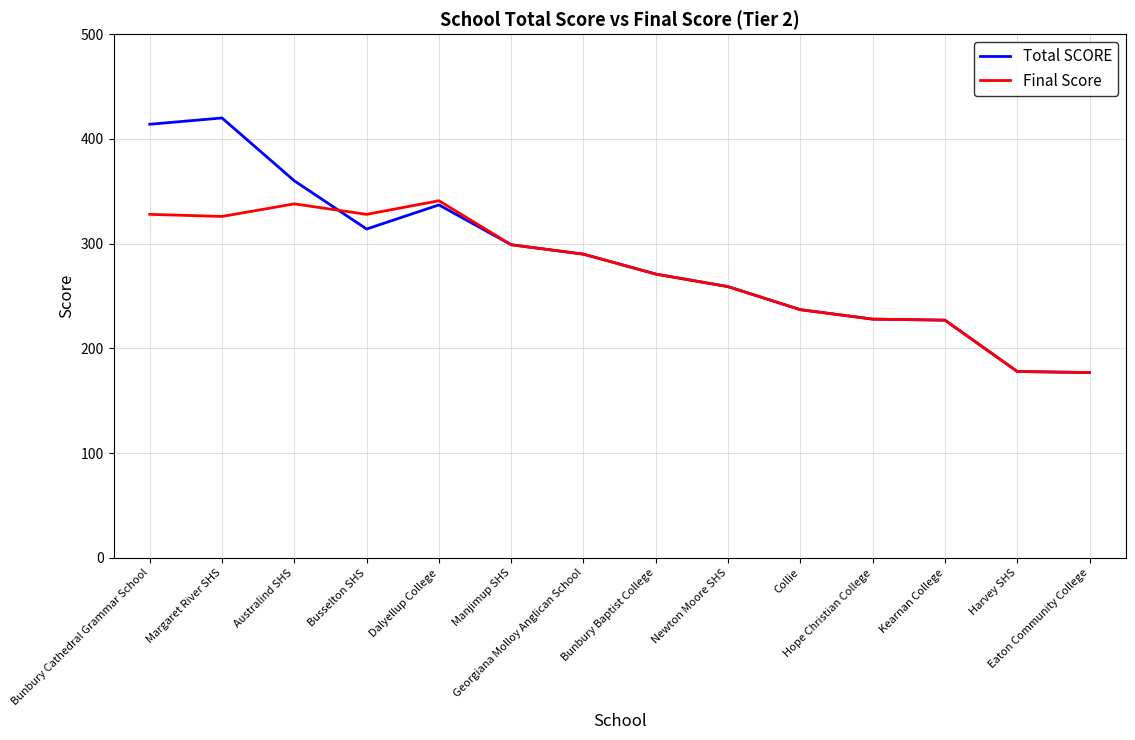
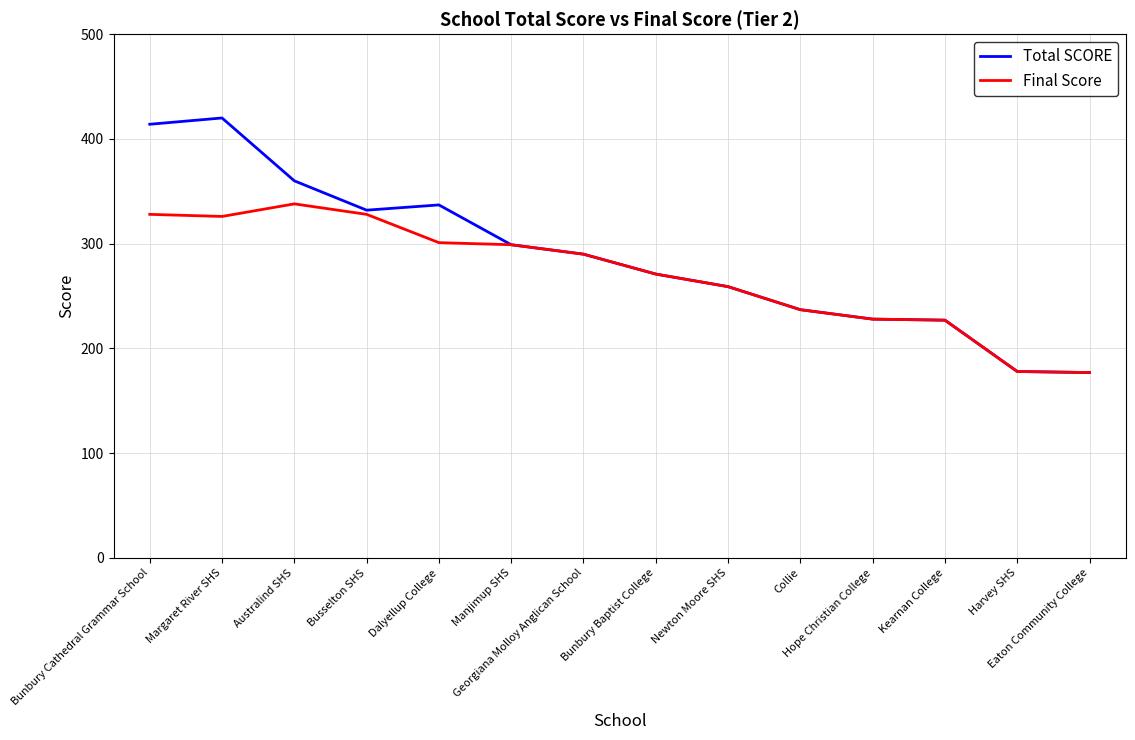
  {
    "Total SCORE": {
      "Bunbury Cathedral Grammar School": 414,
      "Margaret River SHS": 420,
      "Australind SHS": 360,
-     "Busselton SHS": 314,
+     "Busselton SHS": 332,
      "Dalyellup College": 337
    },
    "Final Score": {
      "Bunbury Cathedral Grammar School": 328,
      "Margaret River SHS": 326,
      "Australind SHS": 338,
      "Busselton SHS": 328,
-     "Dalyellup College": 341
+     "Dalyellup College": 301
    }
  }
